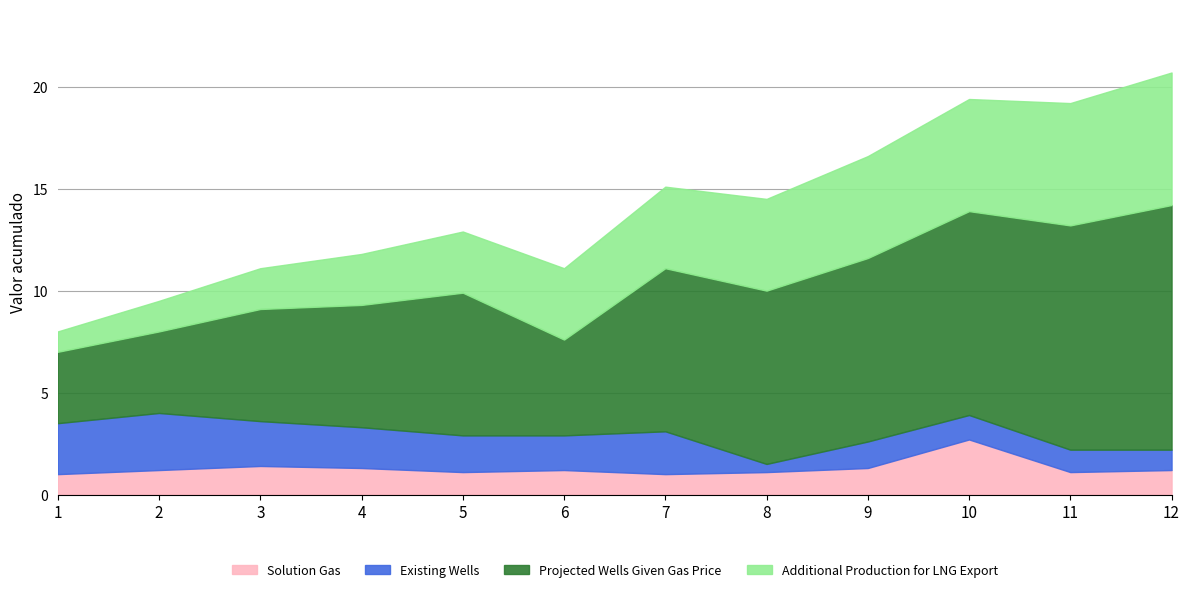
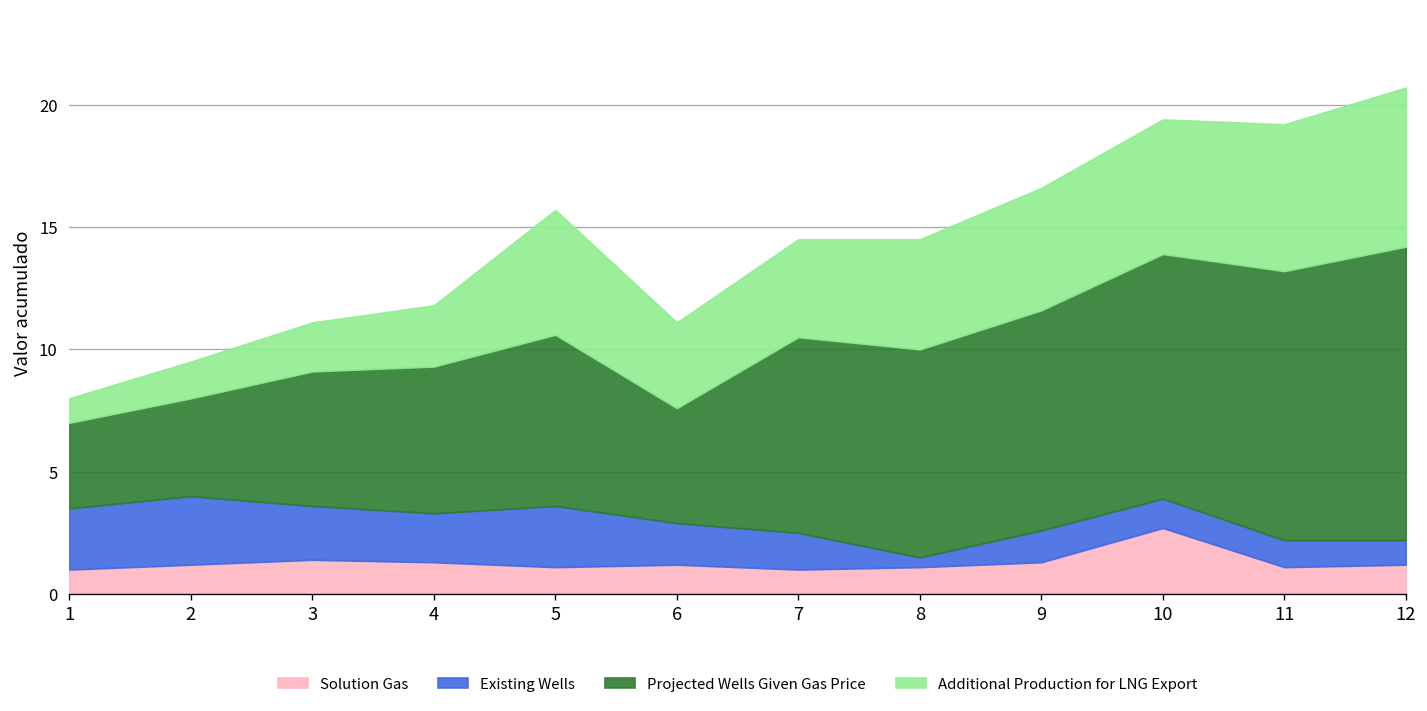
  {
    "Solution Gas": {
      "1": 1.0,
      "2": 1.2,
      "3": 1.4,
      "4": 1.3,
      "5": 1.1,
      "6": 1.2,
      "7": 1.0,
      "8": 1.1,
      "9": 1.3,
      "10": 2.7,
      "11": 1.1,
      "12": 1.2
    },
    "Existing Wells": {
      "1": 2.5,
      "2": 2.8,
      "3": 2.2,
      "4": 2.0,
-     "5": 1.8,
+     "5": 2.5,
      "6": 1.7,
-     "7": 2.1,
+     "7": 1.5,
      "8": 0.4,
      "9": 1.3,
      "10": 1.2,
      "11": 1.1,
      "12": 1.0
    },
    "Projected Wells Given Gas Price": {
      "1": 3.5,
      "2": 4.0,
      "3": 5.5,
      "4": 6.0,
      "5": 7.0,
      "6": 4.7,
      "7": 8.0,
      "8": 8.5,
      "9": 9.0,
      "10": 10.0,
      "11": 11.0,
      "12": 12.0
    },
    "Additional Production for LNG Export": {
      "1": 1.0,
      "2": 1.5,
      "3": 2.0,
      "4": 2.5,
-     "5": 3.0,
+     "5": 5.1,
      "6": 3.5,
      "7": 4.0,
      "8": 4.5,
      "9": 5.0,
      "10": 5.5,
      "11": 6.0,
      "12": 6.5
    }
  }
